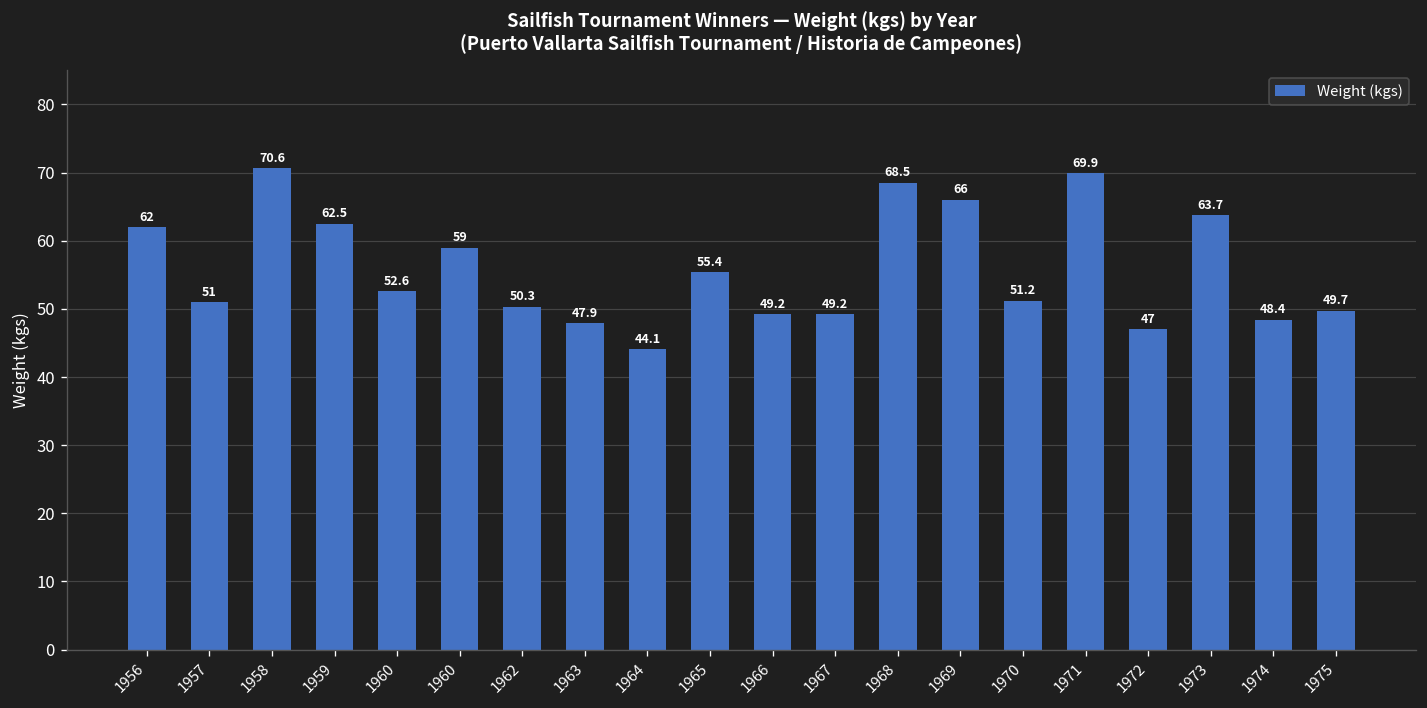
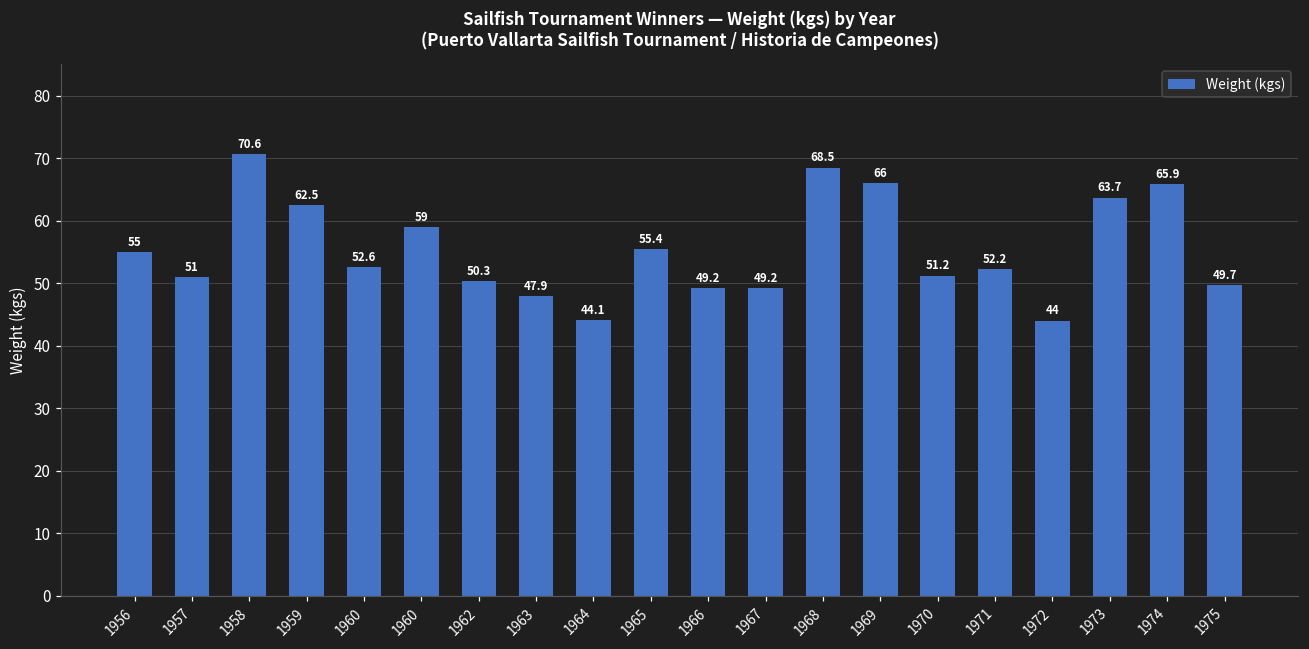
  {
-   "1956": 62,
+   "1956": 55,
    "1957": 51,
    "1958": 70.6,
    "1959": 62.5,
    "1962": 50.3,
    "1963": 47.9,
    "1964": 44.1,
    "1965": 55.4,
    "1966": 49.2,
    "1967": 49.2,
    "1968": 68.5,
    "1969": 66,
    "1970": 51.2,
-   "1971": 69.9,
-   "1972": 47,
+   "1971": 52.2,
+   "1972": 44,
    "1973": 63.7,
-   "1974": 48.4,
+   "1974": 65.9,
    "1975": 49.7
  }
